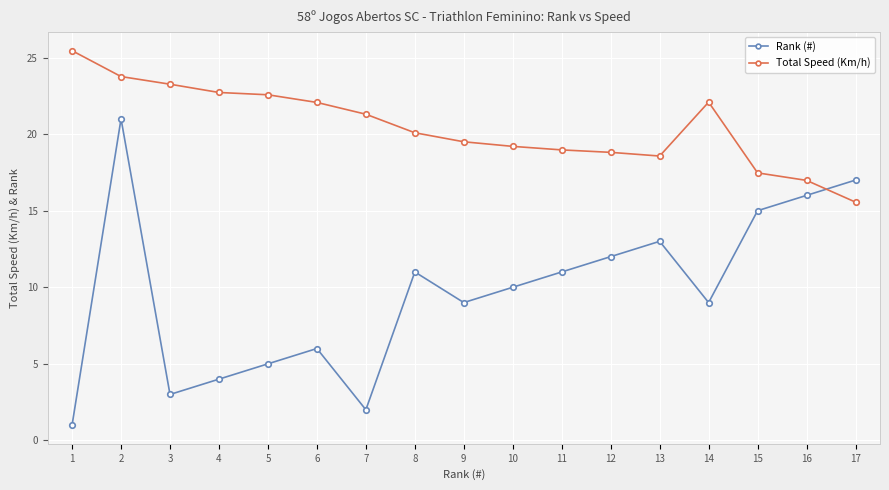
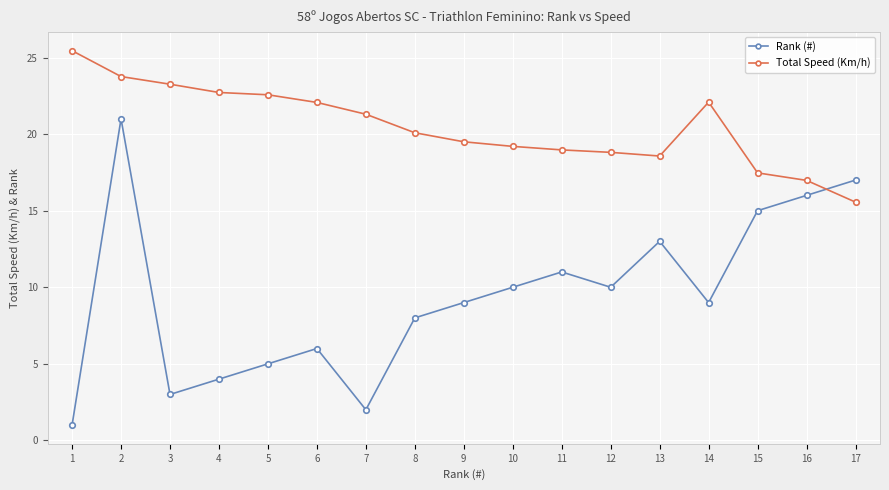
  {
    "Rank (#)": {
      "1": 1,
      "2": 21,
      "3": 3,
      "4": 4,
      "5": 5,
      "6": 6,
      "7": 2,
-     "8": 11,
+     "8": 8,
      "9": 9,
      "10": 10,
      "11": 11,
-     "12": 12,
+     "12": 10,
      "13": 13,
      "14": 9,
      "15": 15,
      "16": 16,
      "17": 17
    },
    "Total Speed (Km/h)": {
      "1": 25.5,
      "2": 23.8,
      "3": 23.3,
      "4": 22.7,
      "5": 22.6,
      "6": 22,
      "7": 21.3,
      "8": 20,
      "9": 19.5,
      "10": 19.2,
      "11": 19,
      "12": 18.8,
      "13": 18.6,
      "14": 22,
      "15": 17.5,
      "16": 17,
      "17": 15.6
    }
  }
